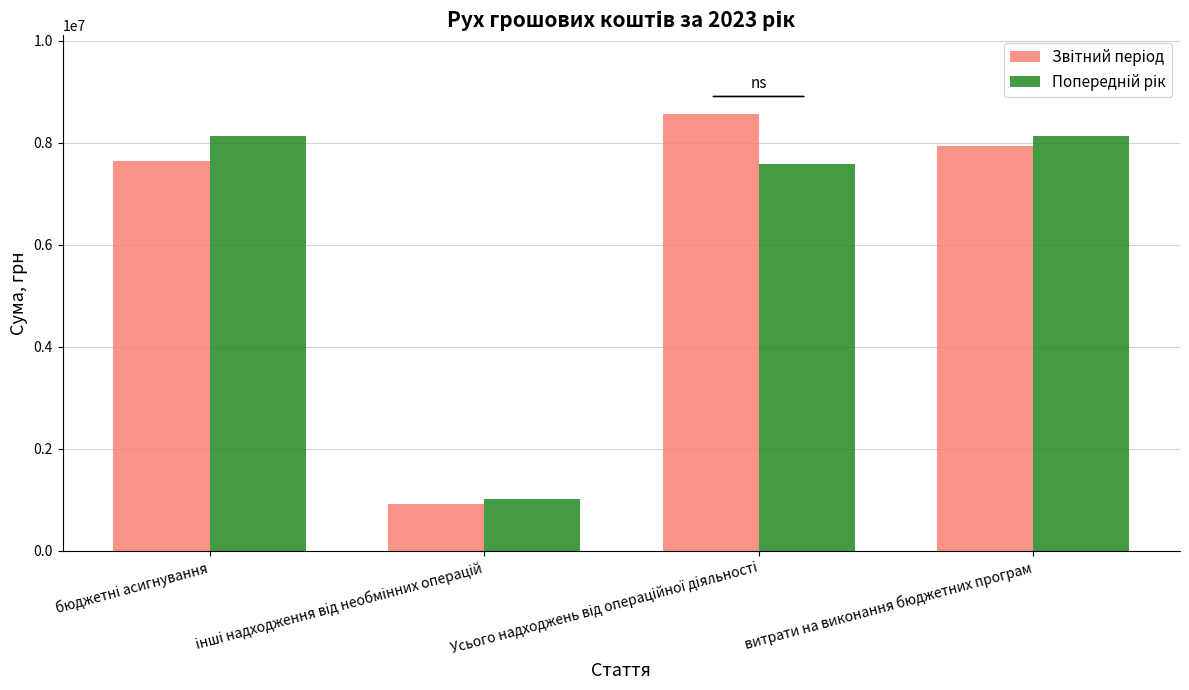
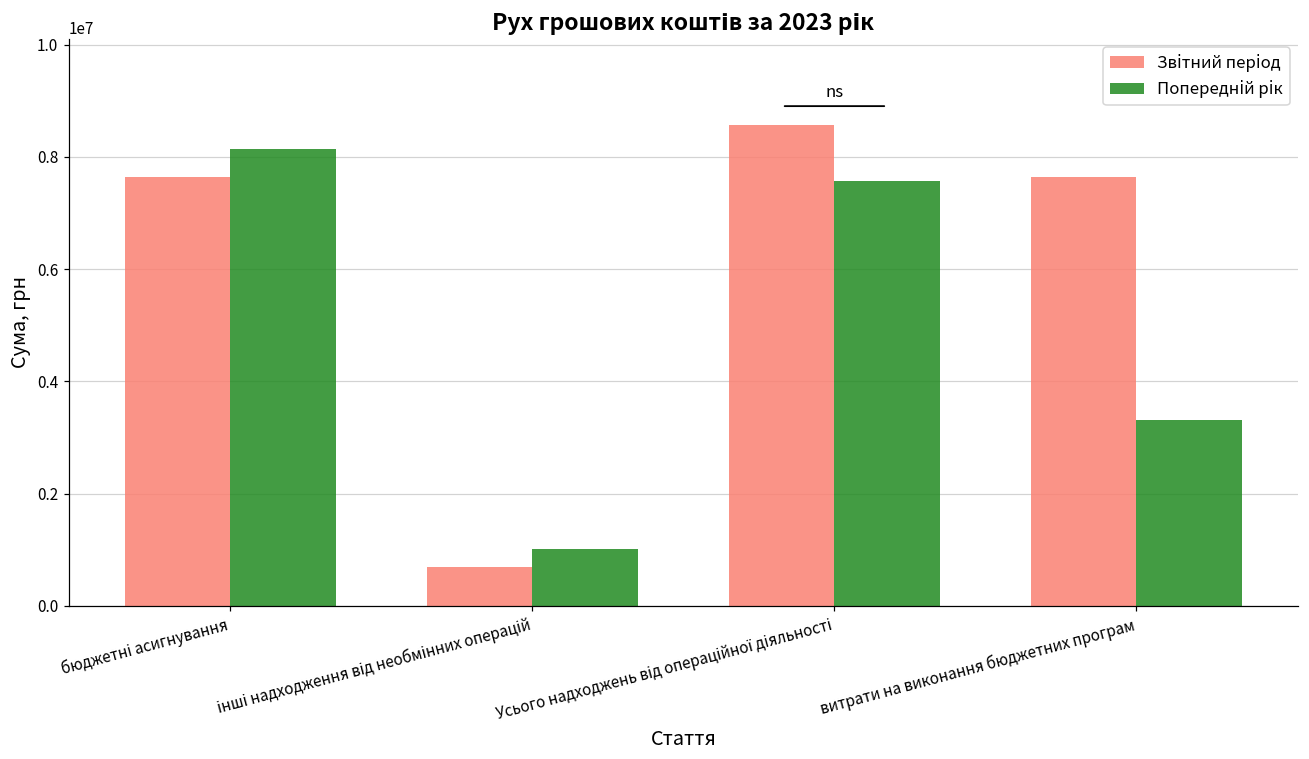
  {
    "Звітний період": {
      "бюджетні асигнування": 7600000,
-     "інші надходження від необмінних операцій": 900000,
+     "інші надходження від необмінних операцій": 700000,
      "Усього надходжень від операційної діяльності": 8600000,
-     "витрати на виконання бюджетних програм": 7900000
+     "витрати на виконання бюджетних програм": 7600000
    },
    "Попередній рік": {
      "бюджетні асигнування": 8100000,
      "інші надходження від необмінних операцій": 1000000,
      "Усього надходжень від операційної діяльності": 7600000,
-     "витрати на виконання бюджетних програм": 8100000
+     "витрати на виконання бюджетних програм": 3300000
    }
  }
